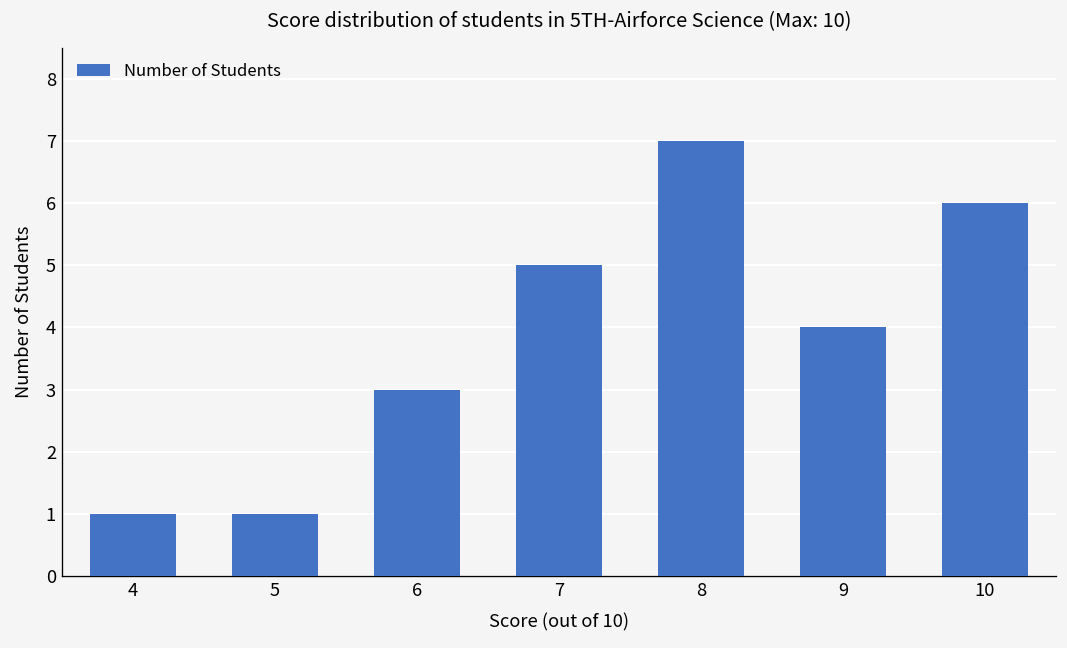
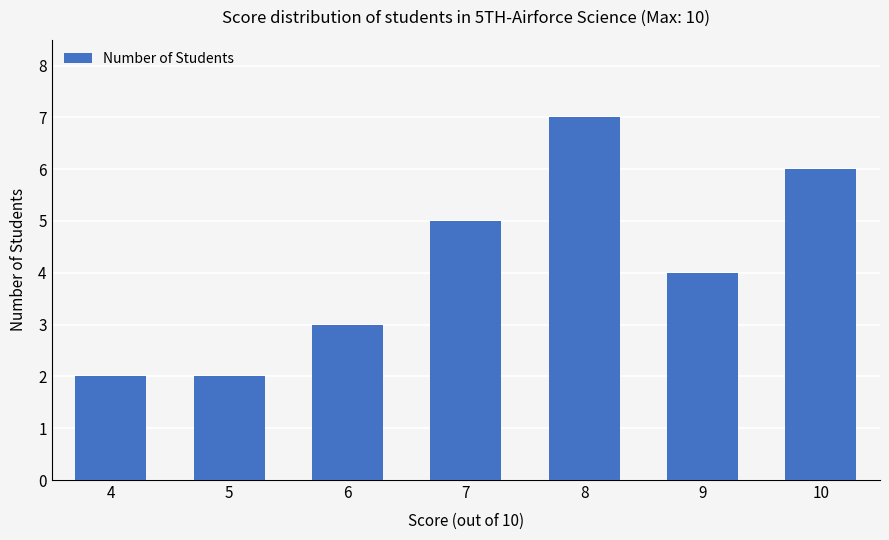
  {
-   "4": 1,
-   "5": 1,
+   "4": 2,
+   "5": 2,
    "6": 3,
    "7": 5,
    "8": 7,
    "9": 4,
    "10": 6
  }
